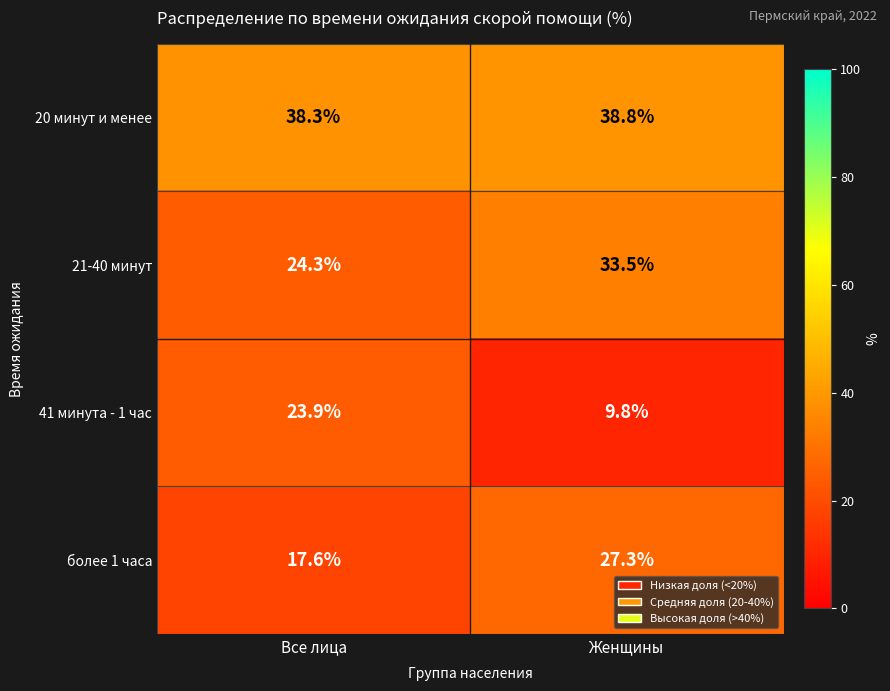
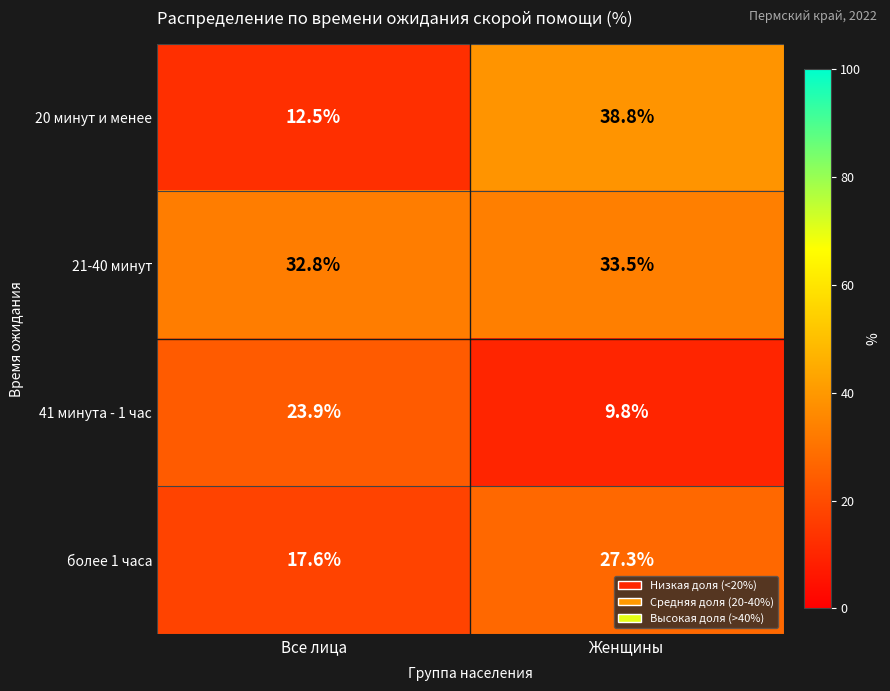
  {
    "20 минут и менее": {
-     "Все лица": "38.3%",
+     "Все лица": "12.5%",
      "Женщины": "38.8%"
    },
    "21-40 минут": {
-     "Все лица": "24.3%",
+     "Все лица": "32.8%",
      "Женщины": "33.5%"
    },
    "41 минута - 1 час": {
      "Все лица": "23.9%",
      "Женщины": "9.8%"
    },
    "более 1 часа": {
      "Все лица": "17.6%",
      "Женщины": "27.3%"
    }
  }
